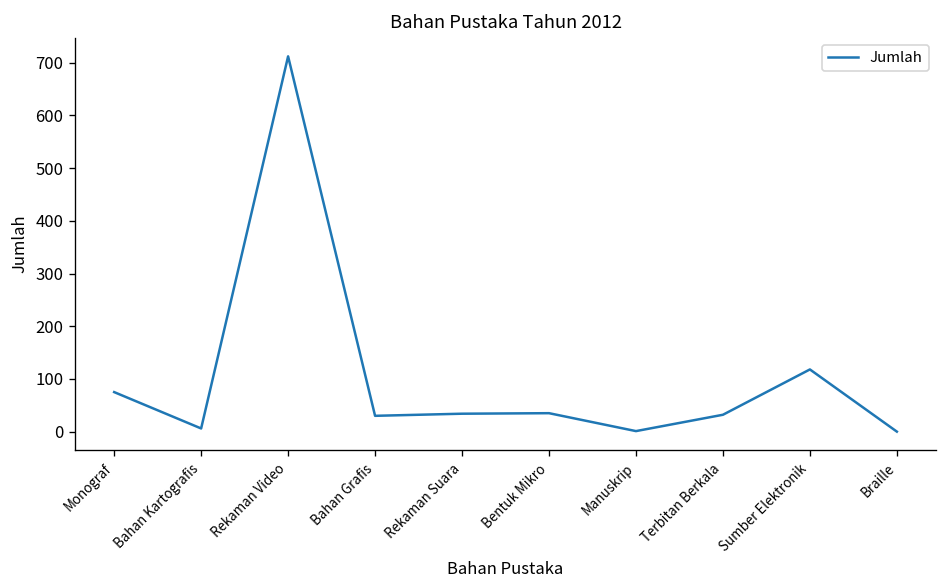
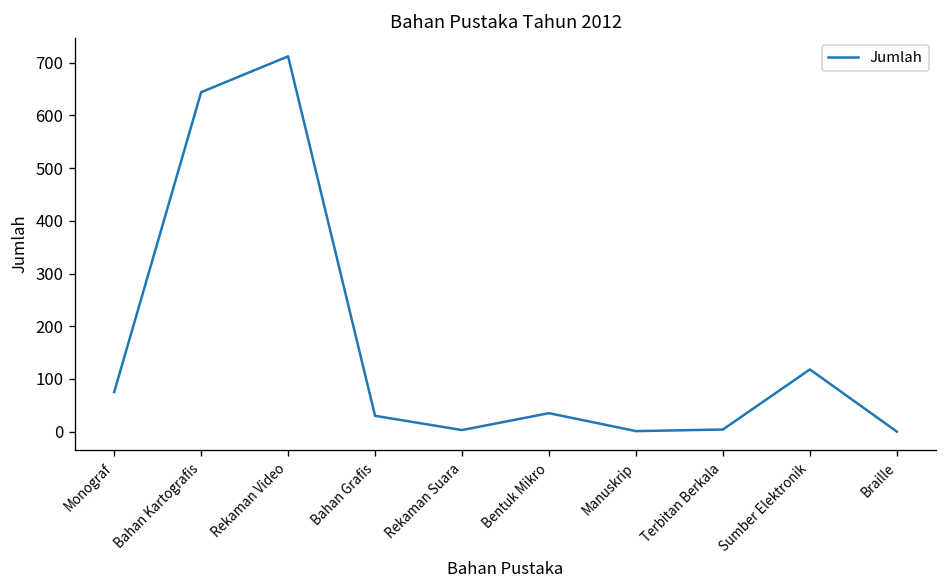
  {
    "Monograf": 80,
-   "Bahan Kartografis": 10,
+   "Bahan Kartografis": 640,
    "Rekaman Video": 710,
    "Bahan Grafis": 30,
-   "Rekaman Suara": 30,
+   "Rekaman Suara": 0,
    "Bentuk Mikro": 40,
    "Manuskrip": 0,
-   "Terbitan Berkala": 30,
+   "Terbitan Berkala": 0,
    "Sumber Elektronik": 120,
    "Braille": 0
  }
